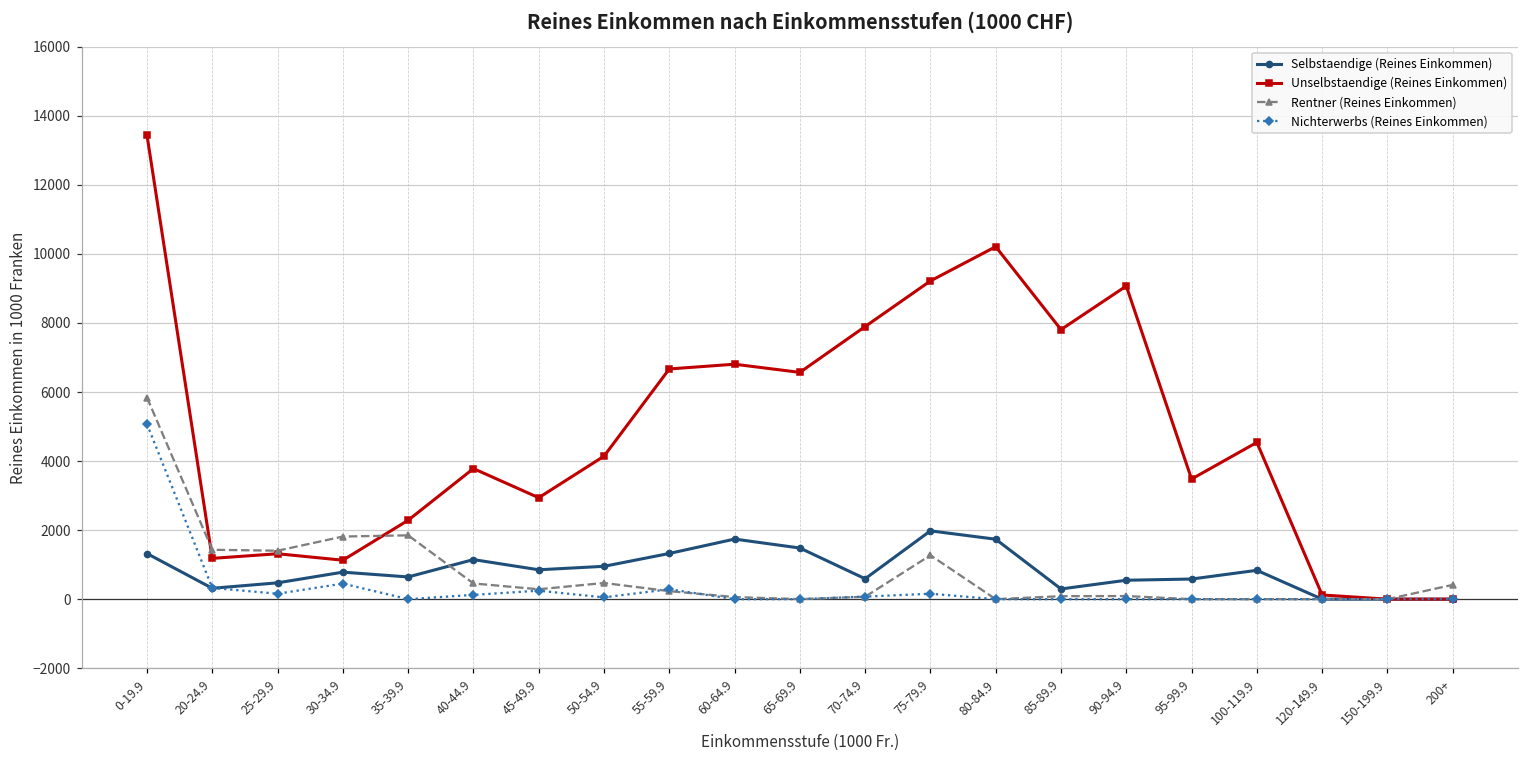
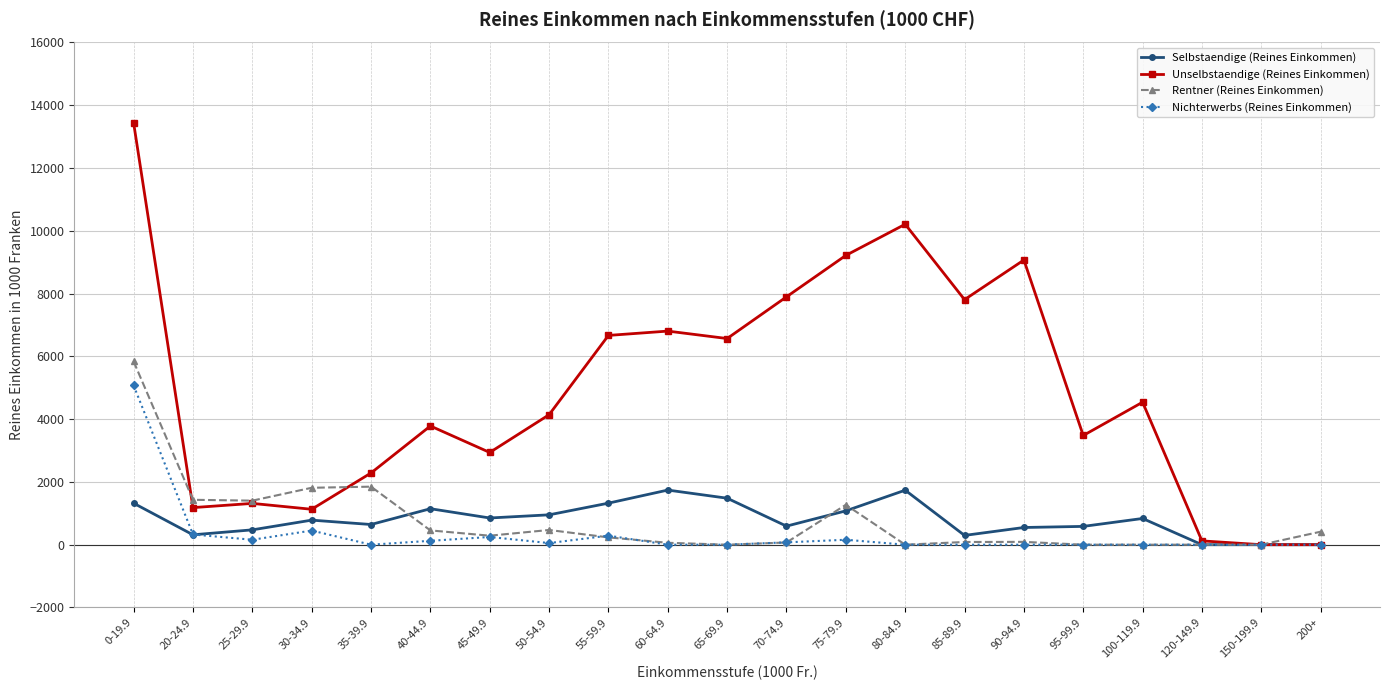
  {
    "Selbstaendige (Reines Einkommen)": {
      "0-19.9": 1300,
      "25-29.9": 500,
      "30-34.9": 800,
      "35-39.9": 600,
      "40-44.9": 1100,
      "45-49.9": 900,
      "50-54.9": 1000,
      "55-59.9": 1300,
      "60-64.9": 1700,
      "65-69.9": 1500,
      "70-74.9": 600,
-     "75-79.9": 2000,
+     "75-79.9": 1100,
      "80-84.9": 1700,
      "85-89.9": 300,
      "90-94.9": 500,
      "95-99.9": 600,
      "100-119.9": 800
    },
    "Unselbstaendige (Reines Einkommen)": {
      "0-19.9": 13400,
      "20-24.9": 1200,
      "25-29.9": 1300,
      "30-34.9": 1100,
      "35-39.9": 2300,
      "40-44.9": 3800,
      "45-49.9": 2900,
      "50-54.9": 4100,
      "55-59.9": 6700,
      "60-64.9": 6800,
      "65-69.9": 6600,
      "70-74.9": 7900,
      "75-79.9": 9200,
      "80-84.9": 10200,
      "85-89.9": 7800,
      "90-94.9": 9100,
      "95-99.9": 3500,
      "100-119.9": 4500,
      "120-149.9": 100
    },
    "Rentner (Reines Einkommen)": {
      "0-19.9": 5800,
      "20-24.9": 1400,
      "25-29.9": 1400,
      "30-34.9": 1800,
      "35-39.9": 1800,
      "40-44.9": 500,
      "50-54.9": 500,
      "75-79.9": 1300,
      "85-89.9": 100,
      "90-94.9": 100,
      "200+": 400
    },
    "Nichterwerbs (Reines Einkommen)": {
      "0-19.9": 5100,
      "25-29.9": 200,
      "30-34.9": 500,
      "35-39.9": 0,
      "40-44.9": 100,
      "50-54.9": 100,
      "75-79.9": 200,
      "85-89.9": 0,
      "90-94.9": 0
    }
  }
